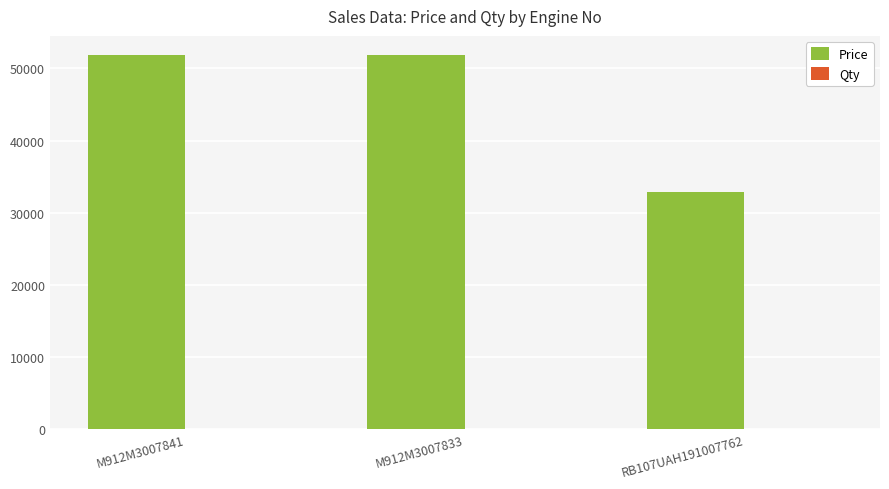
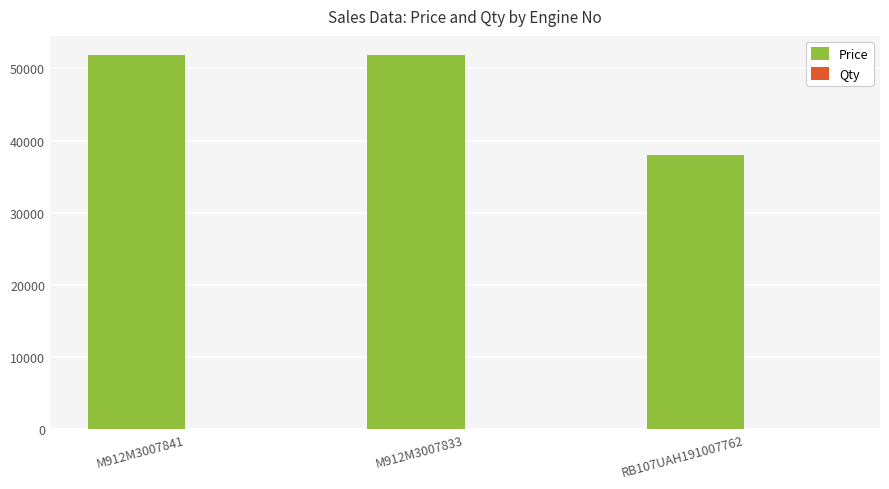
  {
    "Price": {
      "M912M3007841": 52000,
      "M912M3007833": 52000,
-     "RB107UAH191007762": 33000
+     "RB107UAH191007762": 38000
    }
  }
